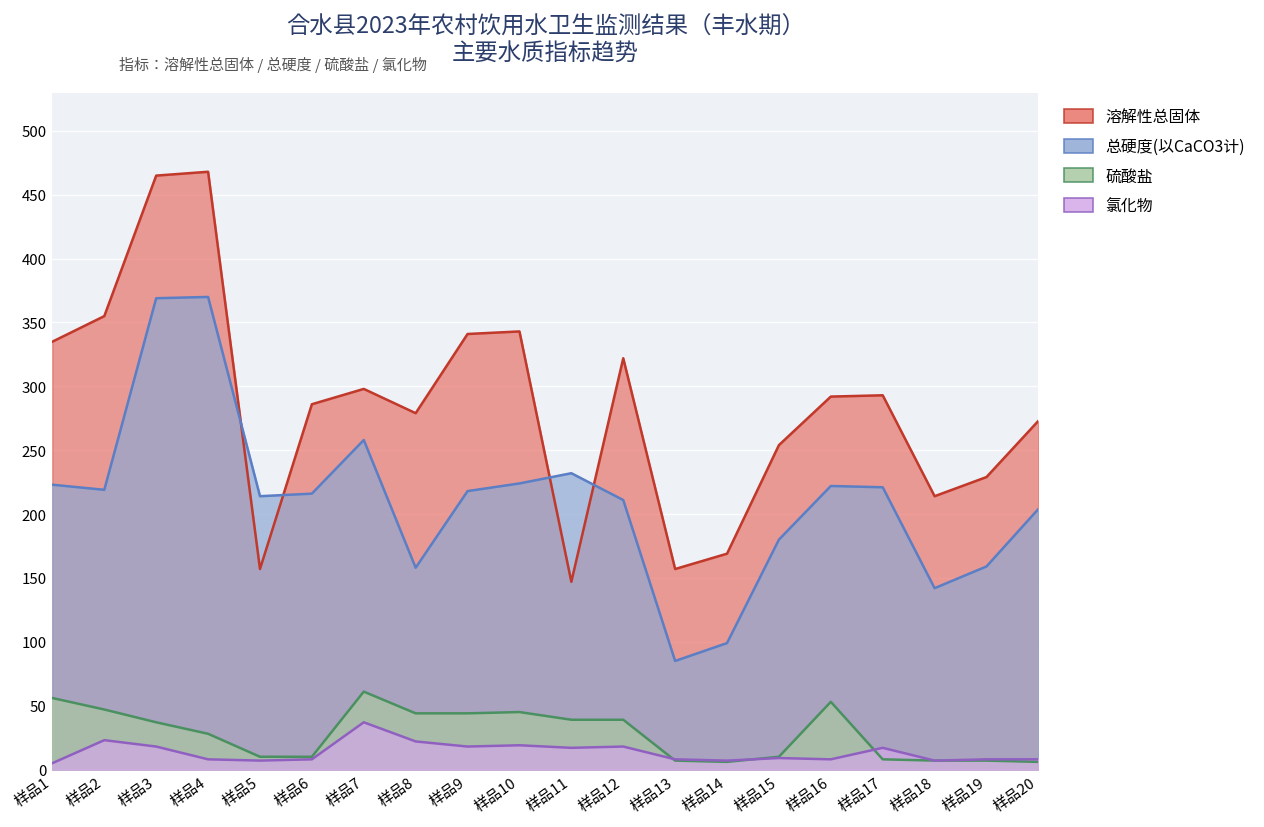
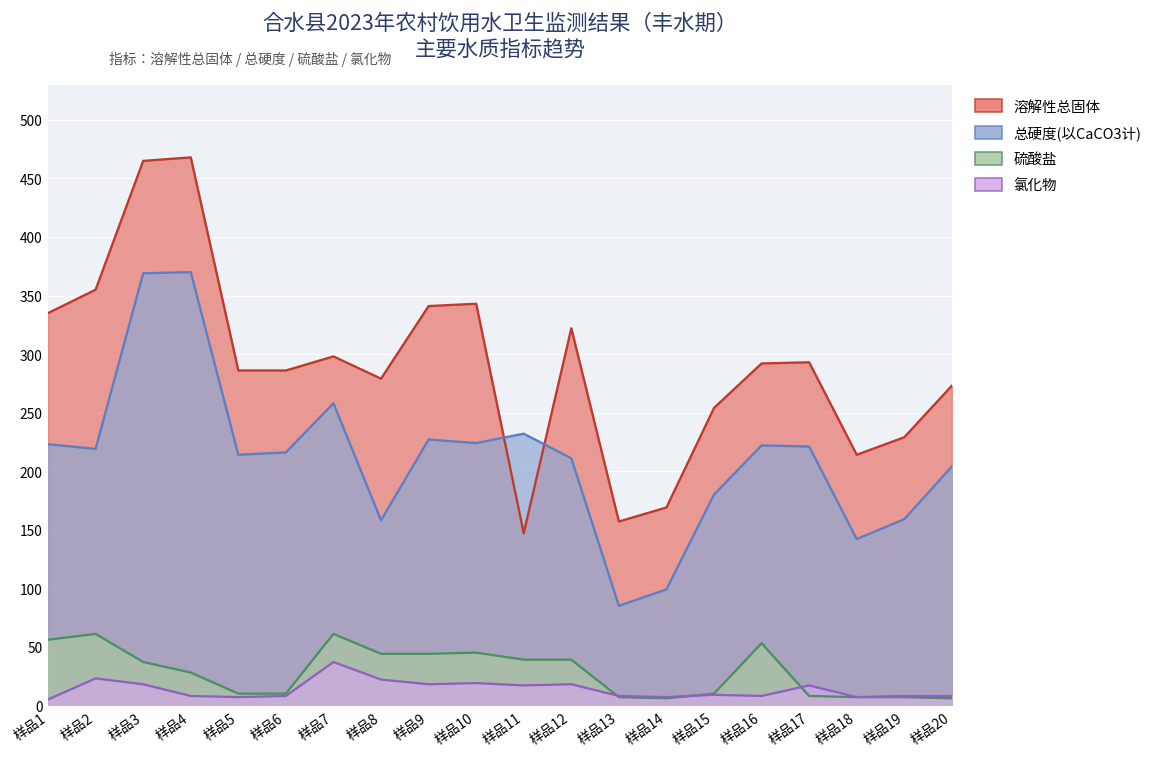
  {
    "溶解性总固体": {
      "样品1": 335,
      "样品2": 355,
      "样品3": 465,
      "样品4": 468,
-     "样品5": 157,
+     "样品5": 286,
      "样品6": 286,
      "样品7": 298,
      "样品8": 279,
      "样品9": 341,
      "样品10": 343,
      "样品11": 147,
      "样品12": 322,
      "样品13": 157,
      "样品14": 169,
      "样品15": 254,
      "样品16": 292,
      "样品17": 293,
      "样品18": 214,
      "样品19": 229,
      "样品20": 273
    },
    "总硬度(以CaCO3计)": {
      "样品1": 223,
      "样品2": 219,
      "样品3": 369,
      "样品4": 370,
      "样品5": 214,
      "样品6": 216,
      "样品7": 258,
      "样品8": 158,
-     "样品9": 218,
+     "样品9": 227,
      "样品10": 224,
      "样品11": 232,
      "样品12": 211,
      "样品13": 85,
      "样品14": 99,
      "样品15": 180,
      "样品16": 222,
      "样品17": 221,
      "样品18": 142,
      "样品19": 159,
      "样品20": 204
    },
    "硫酸盐": {
      "样品1": 56,
-     "样品2": 47,
+     "样品2": 61,
      "样品3": 37,
      "样品4": 28,
      "样品5": 10,
      "样品7": 61,
      "样品8": 44,
      "样品9": 44,
      "样品10": 45,
      "样品11": 39,
      "样品12": 39,
      "样品16": 53,
      "样品17": 8
    },
    "氯化物": {
      "样品1": 5,
      "样品2": 23,
      "样品3": 18,
      "样品4": 8,
      "样品5": 7,
      "样品7": 37,
      "样品8": 22,
      "样品9": 18,
      "样品10": 19,
      "样品11": 17,
      "样品12": 18,
      "样品16": 8,
      "样品17": 17
    }
  }
